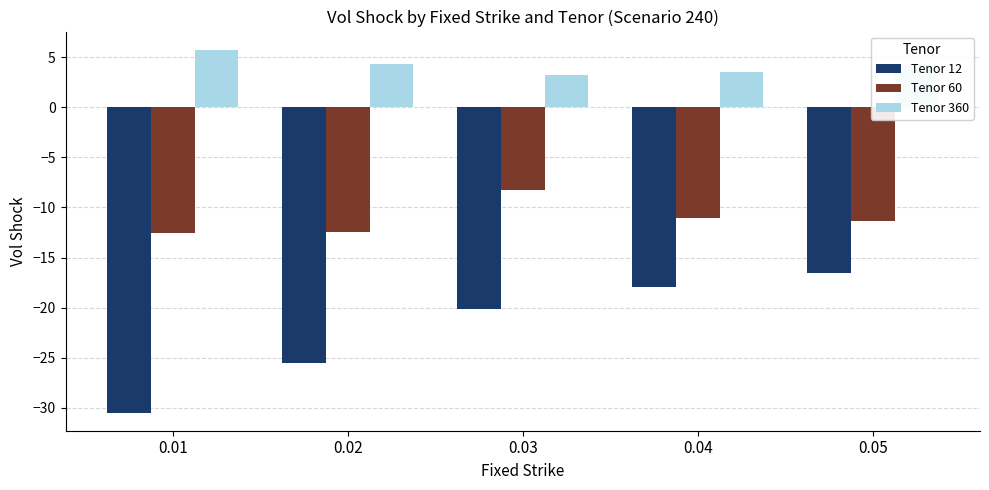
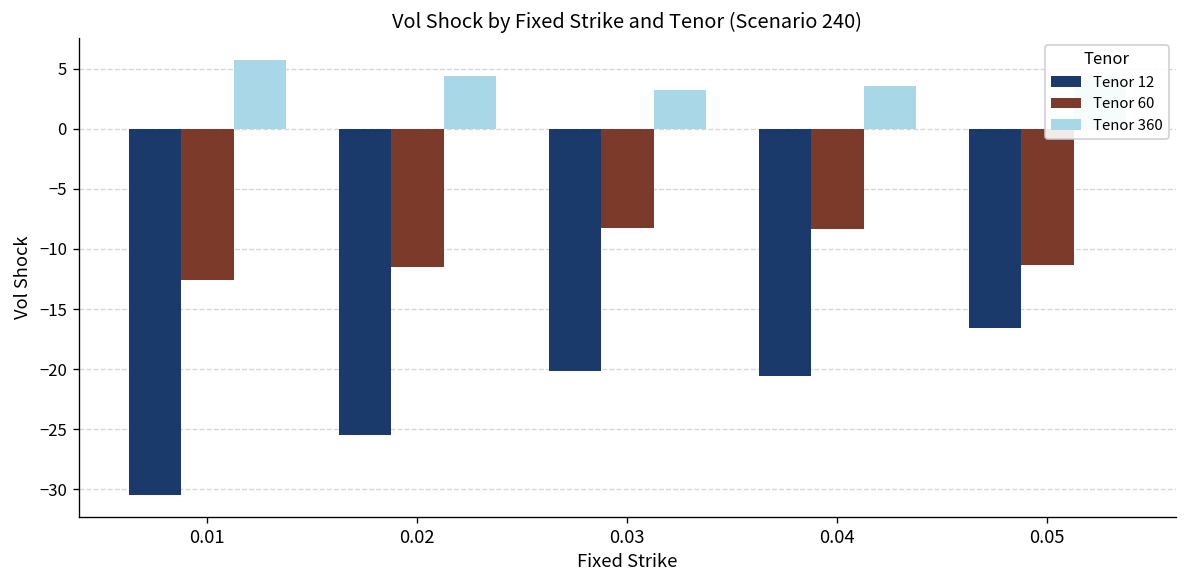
  {
    "Tenor 12": {
      "0.01": -30.5,
      "0.02": -25.5,
      "0.03": -20.1,
-     "0.04": -18.0,
+     "0.04": -20.6,
      "0.05": -16.6
    },
    "Tenor 60": {
      "0.01": -12.6,
-     "0.02": -12.5,
+     "0.02": -11.5,
      "0.03": -8.3,
-     "0.04": -11.0,
+     "0.04": -8.3,
      "0.05": -11.3
    },
    "Tenor 360": {
      "0.01": 5.7,
      "0.02": 4.3,
      "0.03": 3.2,
      "0.04": 3.5
    }
  }
